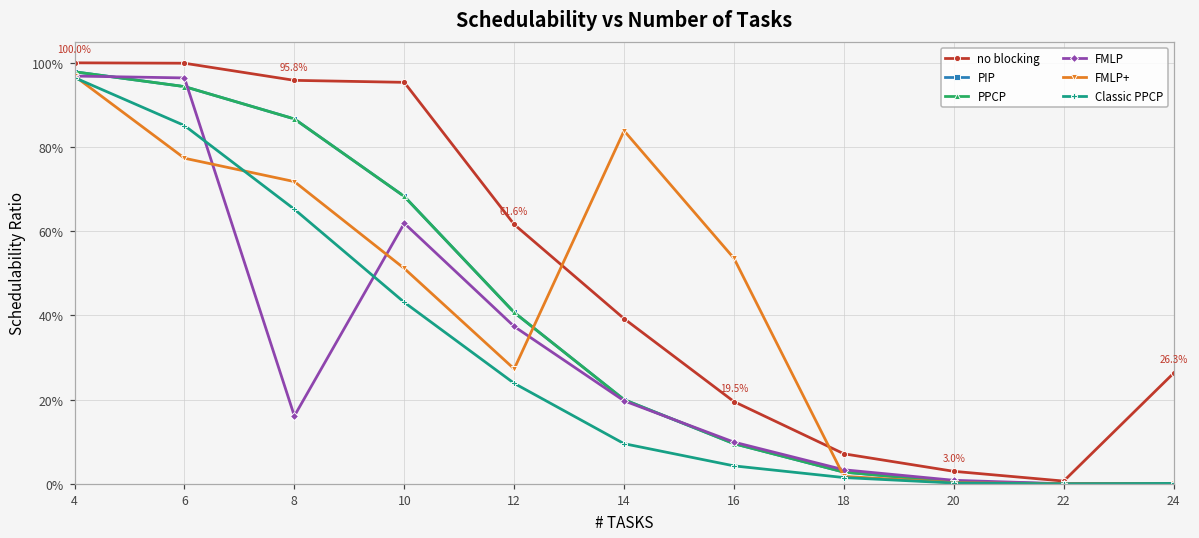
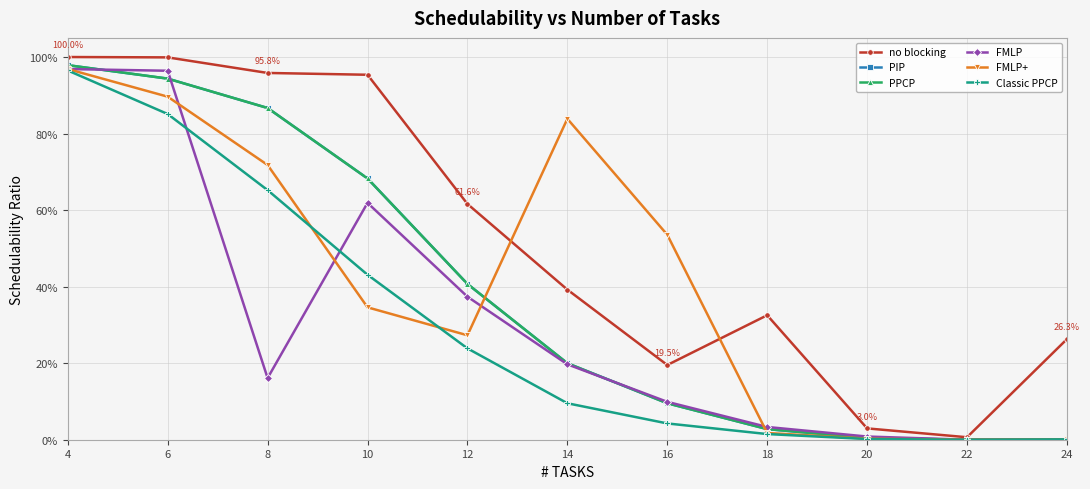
  {
    "no blocking": {
      "6": "100%",
      "10": "95%",
      "14": "39%",
-     "18": "7%"
+     "18": "33%"
    },
    "FMLP": {
      "6": "96%",
      "8": "16%",
      "10": "62%",
      "12": "37%"
    },
    "FMLP+": {
-     "6": "77%",
+     "6": "90%",
      "8": "72%",
-     "10": "51%",
+     "10": "35%",
      "12": "27%",
      "14": "84%",
      "16": "54%"
    }
  }
